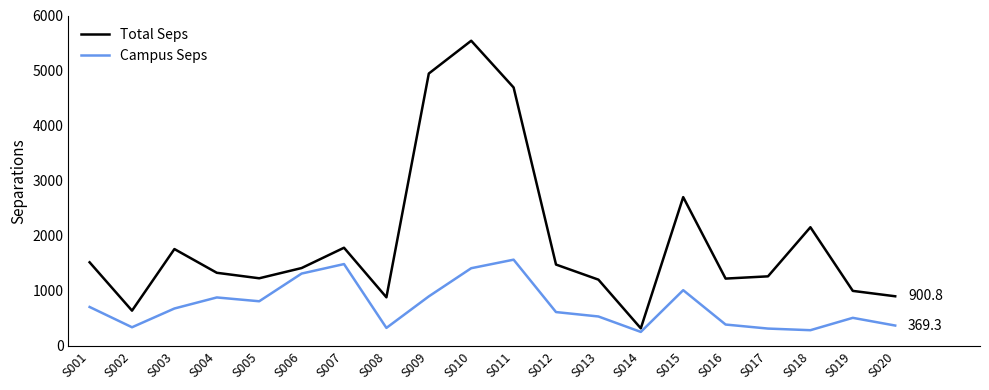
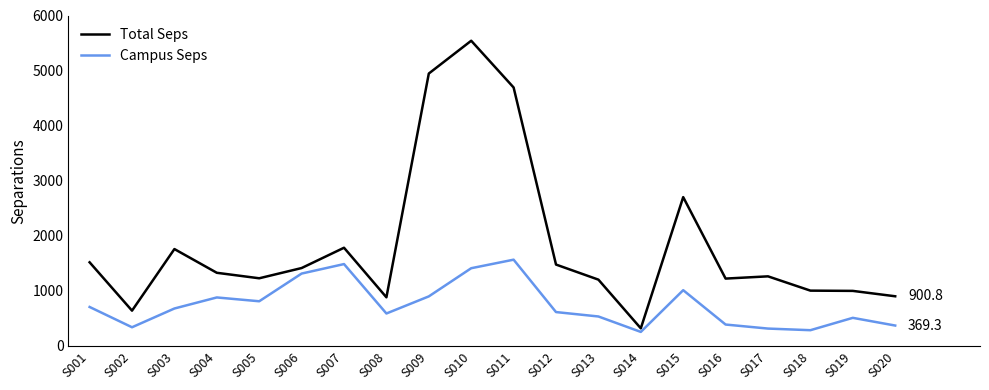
  {
    "Total Seps": {
      "S001": 1500,
      "S002": 600,
      "S003": 1800,
      "S004": 1300,
      "S005": 1200,
      "S006": 1400,
      "S007": 1800,
      "S008": 900,
      "S009": 4900,
      "S010": 5500,
      "S011": 4700,
      "S012": 1500,
      "S013": 1200,
      "S014": 300,
      "S015": 2700,
      "S016": 1200,
      "S017": 1300,
-     "S018": 2200,
+     "S018": 1000,
      "S019": 1000
    },
    "Campus Seps": {
      "S001": 700,
      "S002": 300,
      "S003": 700,
      "S004": 900,
      "S005": 800,
      "S006": 1300,
      "S007": 1500,
-     "S008": 300,
+     "S008": 600,
      "S009": 900,
      "S010": 1400,
      "S011": 1600,
      "S012": 600,
      "S013": 500,
      "S014": 300,
      "S015": 1000,
      "S016": 400,
      "S017": 300,
      "S018": 300,
      "S019": 500
    }
  }
